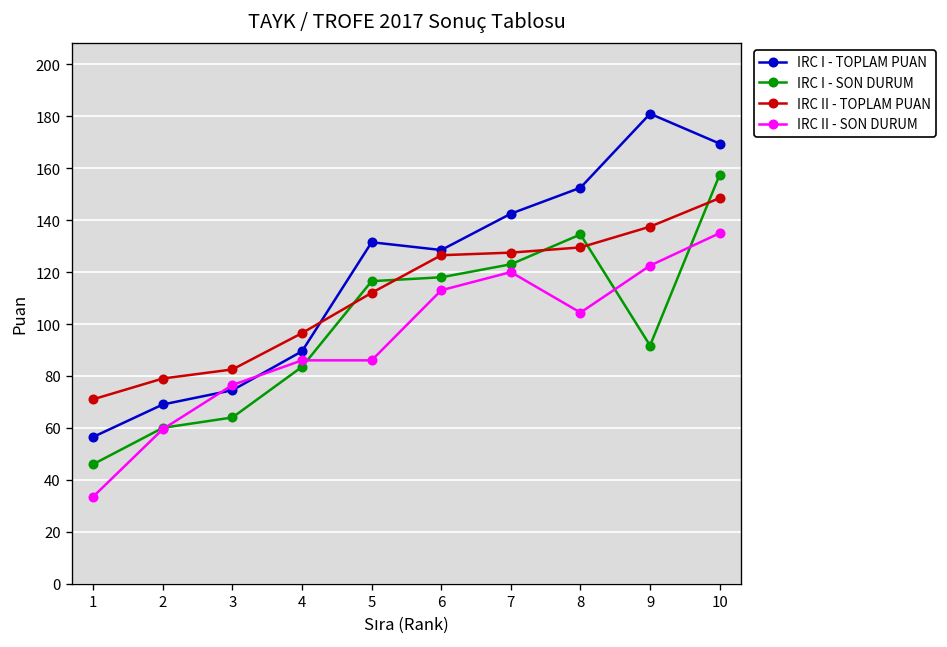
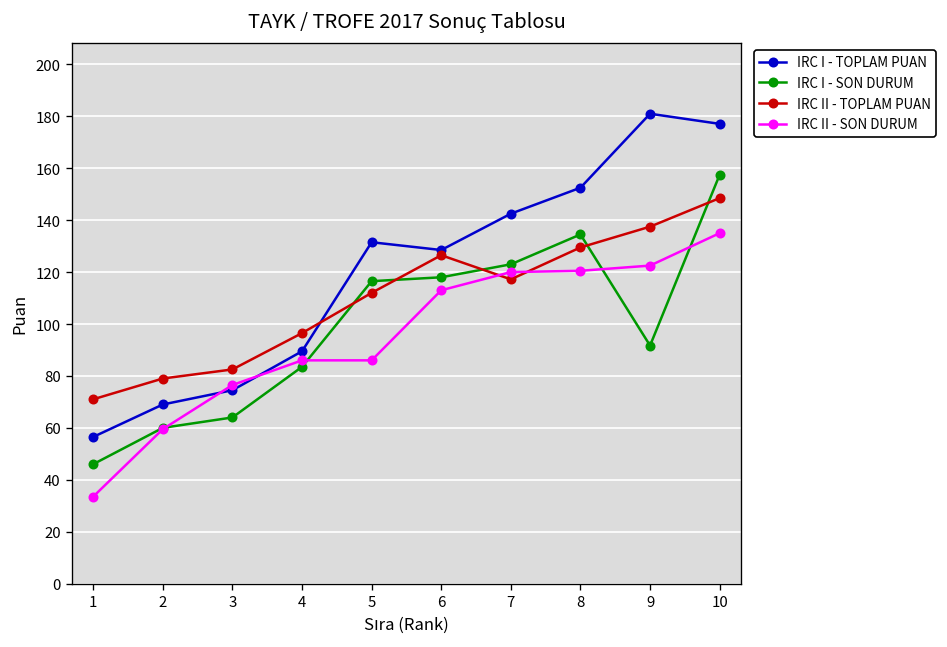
  {
    "IRC I - TOPLAM PUAN": {
      "1": 57,
      "2": 69,
      "3": 75,
      "4": 90,
      "5": 132,
      "6": 129,
      "7": 143,
      "8": 153,
      "9": 181,
-     "10": 170
+     "10": 177
    },
    "IRC I - SON DURUM": {
      "1": 46,
      "3": 64,
      "4": 84,
      "5": 117,
      "6": 118,
      "7": 123,
      "8": 135,
      "9": 92,
      "10": 158
    },
    "IRC II - TOPLAM PUAN": {
      "1": 71,
      "2": 79,
      "3": 83,
      "4": 97,
      "5": 112,
      "6": 127,
-     "7": 128,
+     "7": 117,
      "8": 130,
      "9": 138,
      "10": 149
    },
    "IRC II - SON DURUM": {
      "1": 34,
      "3": 77,
      "4": 86,
      "5": 86,
      "6": 113,
      "7": 120,
-     "8": 104,
+     "8": 121,
      "9": 123,
      "10": 135
    }
  }
